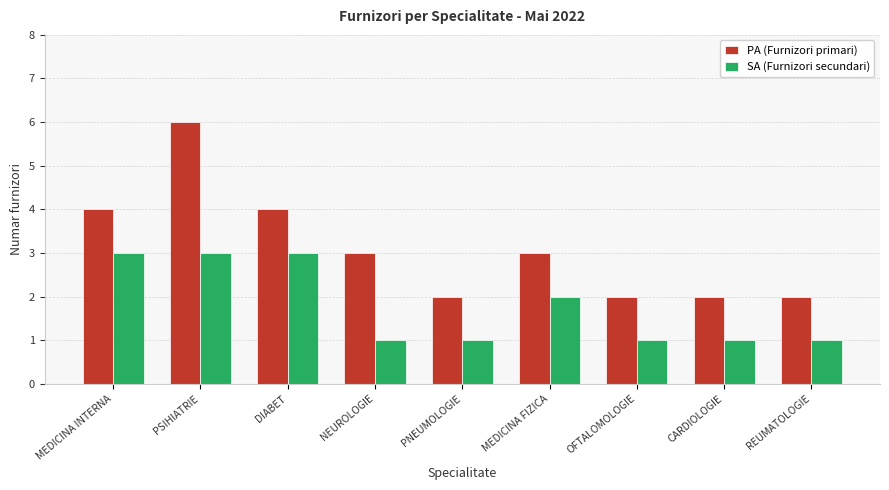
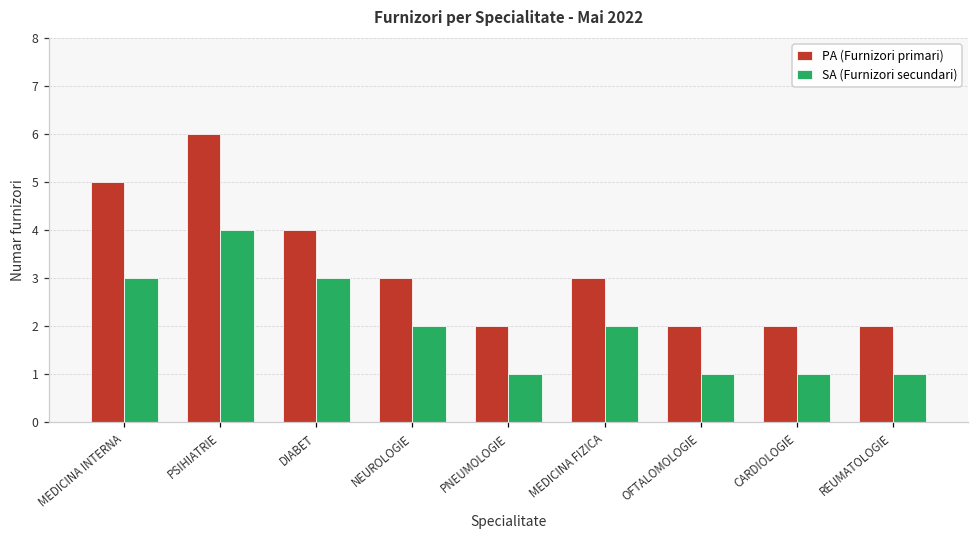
  {
    "PA (Furnizori primari)": {
-     "MEDICINA INTERNA": 4,
+     "MEDICINA INTERNA": 5,
      "PSIHIATRIE": 6,
      "DIABET": 4,
      "NEUROLOGIE": 3,
      "PNEUMOLOGIE": 2,
      "MEDICINA FIZICA": 3,
      "OFTALOMOLOGIE": 2,
      "CARDIOLOGIE": 2,
      "REUMATOLOGIE": 2
    },
    "SA (Furnizori secundari)": {
      "MEDICINA INTERNA": 3,
-     "PSIHIATRIE": 3,
+     "PSIHIATRIE": 4,
      "DIABET": 3,
-     "NEUROLOGIE": 1,
+     "NEUROLOGIE": 2,
      "PNEUMOLOGIE": 1,
      "MEDICINA FIZICA": 2,
      "OFTALOMOLOGIE": 1,
      "CARDIOLOGIE": 1,
      "REUMATOLOGIE": 1
    }
  }
